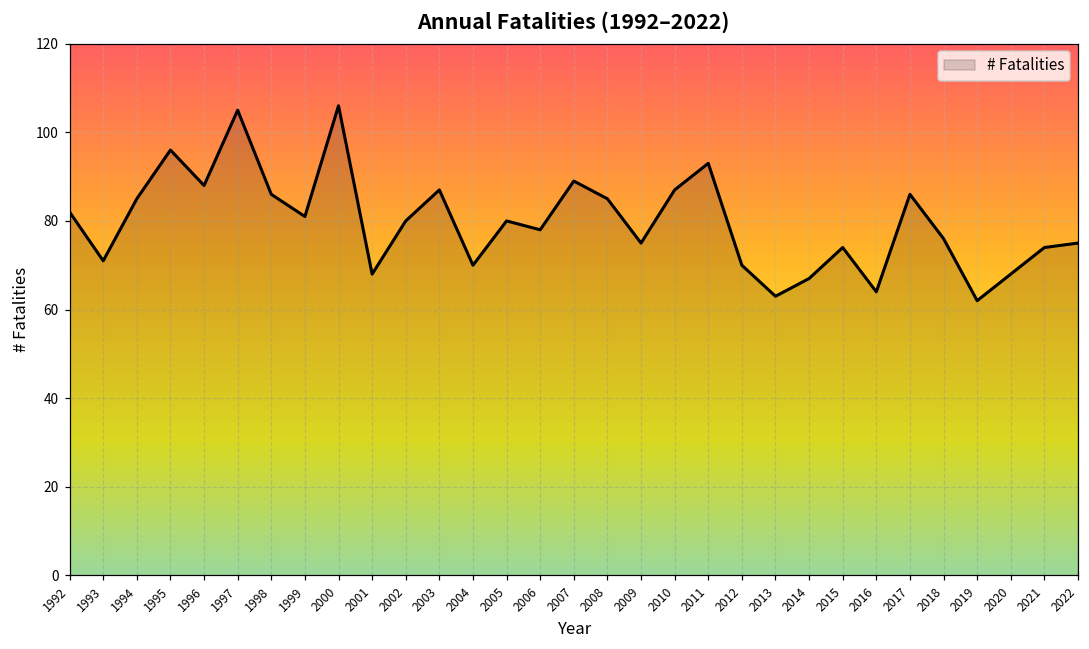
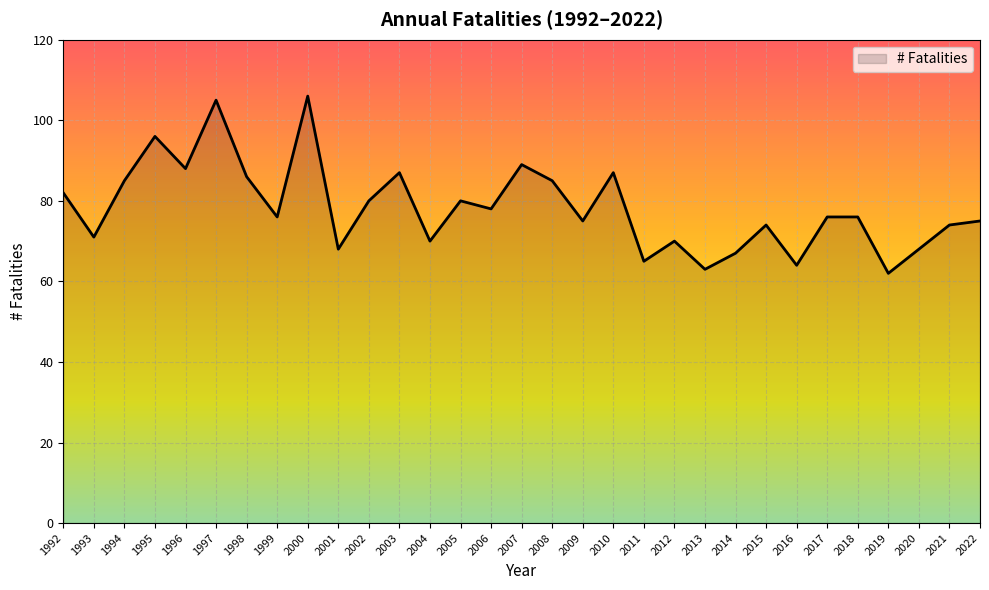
  {
    "1992": 82,
    "1993": 71,
    "1994": 85,
    "1995": 96,
    "1996": 88,
    "1997": 105,
    "1998": 86,
-   "1999": 81,
+   "1999": 76,
    "2000": 106,
    "2001": 68,
    "2002": 80,
    "2003": 87,
    "2004": 70,
    "2005": 80,
    "2006": 78,
    "2007": 89,
    "2008": 85,
    "2009": 75,
    "2010": 87,
-   "2011": 93,
+   "2011": 65,
    "2012": 70,
    "2013": 63,
    "2014": 67,
    "2015": 74,
    "2016": 64,
-   "2017": 86,
+   "2017": 76,
    "2018": 76,
    "2019": 62,
    "2020": 68,
    "2021": 74,
    "2022": 75
  }
